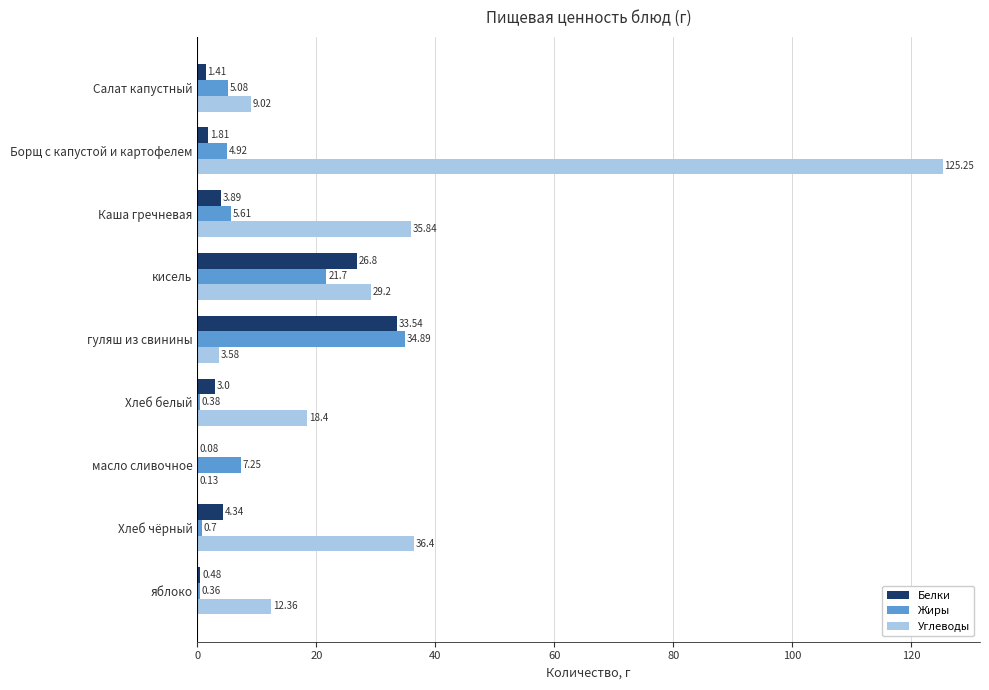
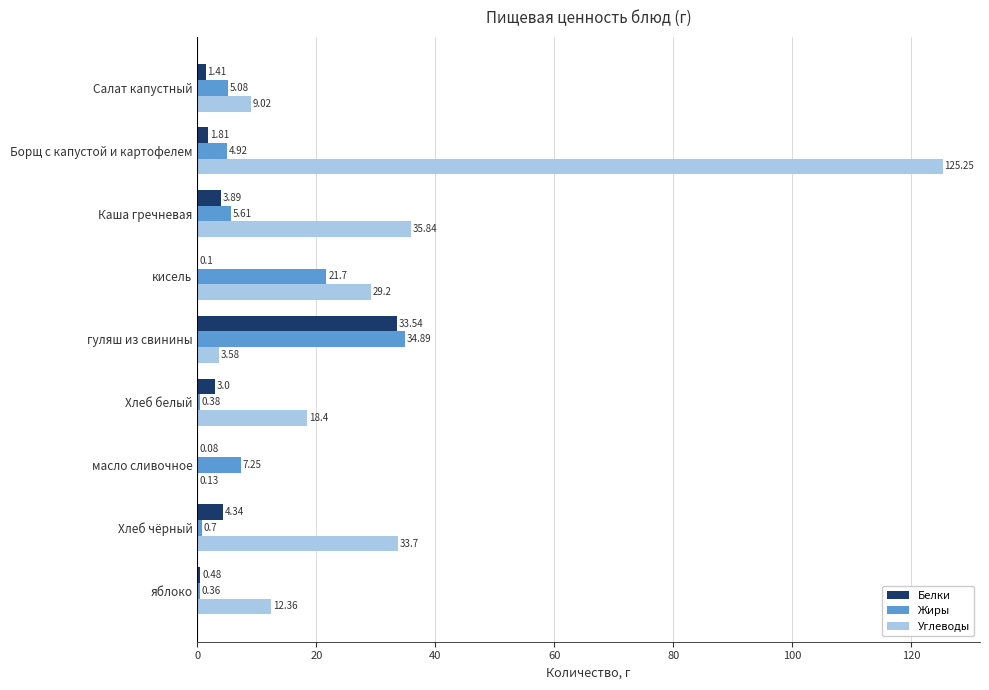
  {
    "Белки": {
      "Салат капустный": 1.41,
      "Борщ с капустой и картофелем": 1.81,
      "Каша гречневая": 3.89,
-     "кисель": 26.8,
+     "кисель": 0.1,
      "гуляш из свинины": 33.54,
      "Хлеб белый": 3.0,
      "масло сливочное": 0.08,
      "Хлеб чёрный": 4.34,
      "яблоко": 0.48
    },
    "Жиры": {
      "Салат капустный": 5.08,
      "Борщ с капустой и картофелем": 4.92,
      "Каша гречневая": 5.61,
      "кисель": 21.7,
      "гуляш из свинины": 34.89,
      "Хлеб белый": 0.38,
      "масло сливочное": 7.25,
      "Хлеб чёрный": 0.7,
      "яблоко": 0.36
    },
    "Углеводы": {
      "Салат капустный": 9.02,
      "Борщ с капустой и картофелем": 125.25,
      "Каша гречневая": 35.84,
      "кисель": 29.2,
      "гуляш из свинины": 3.58,
      "Хлеб белый": 18.4,
      "масло сливочное": 0.13,
-     "Хлеб чёрный": 36.4,
+     "Хлеб чёрный": 33.7,
      "яблоко": 12.36
    }
  }
